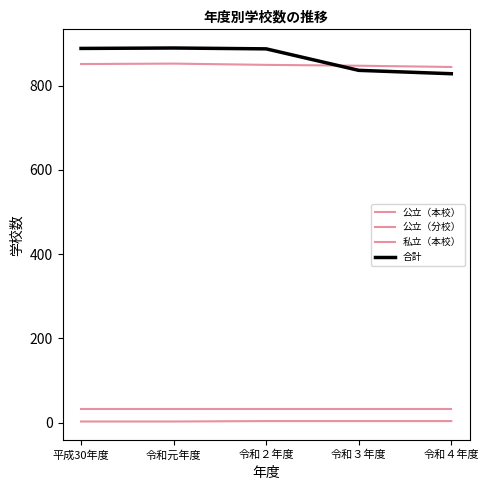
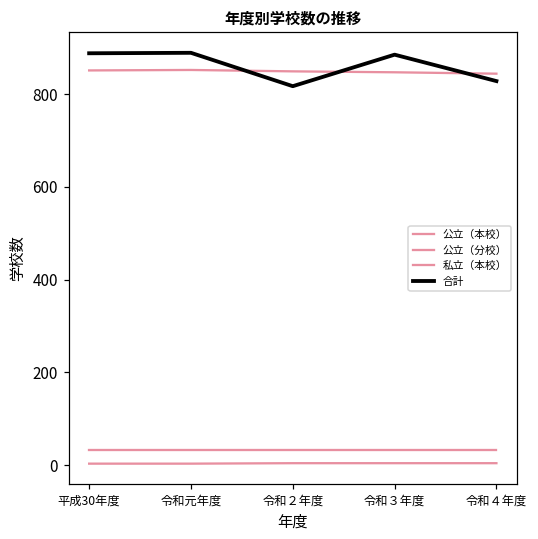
  {
    "合計": {
      "平成30年度": 890,
      "令和元年度": 890,
-     "令和２年度": 890,
-     "令和３年度": 840,
+     "令和２年度": 820,
+     "令和３年度": 890,
      "令和４年度": 830
    }
  }
